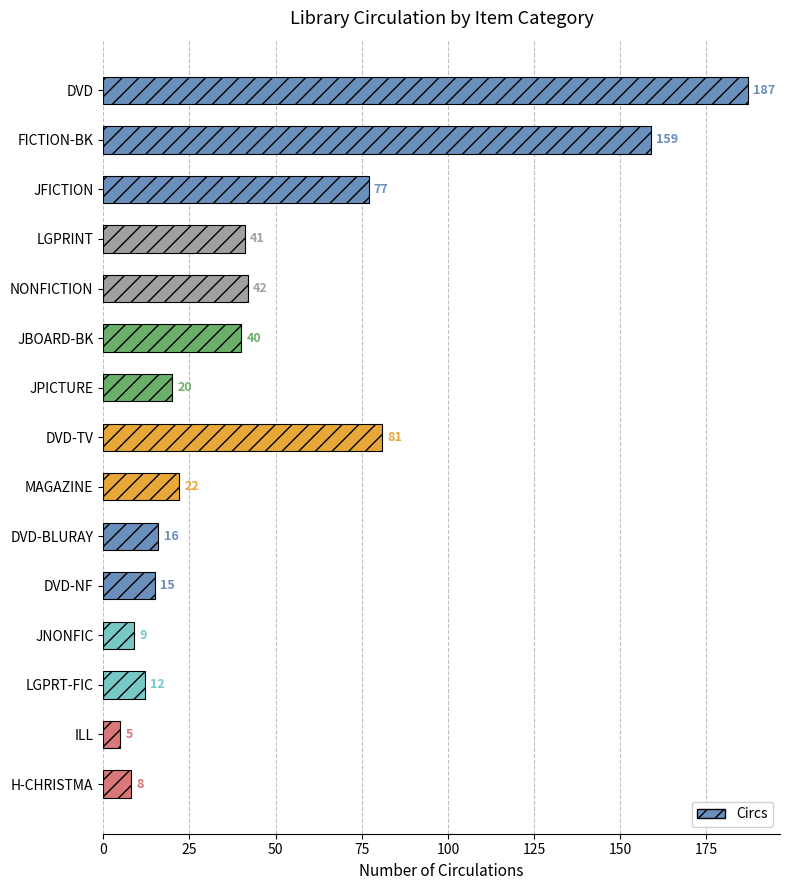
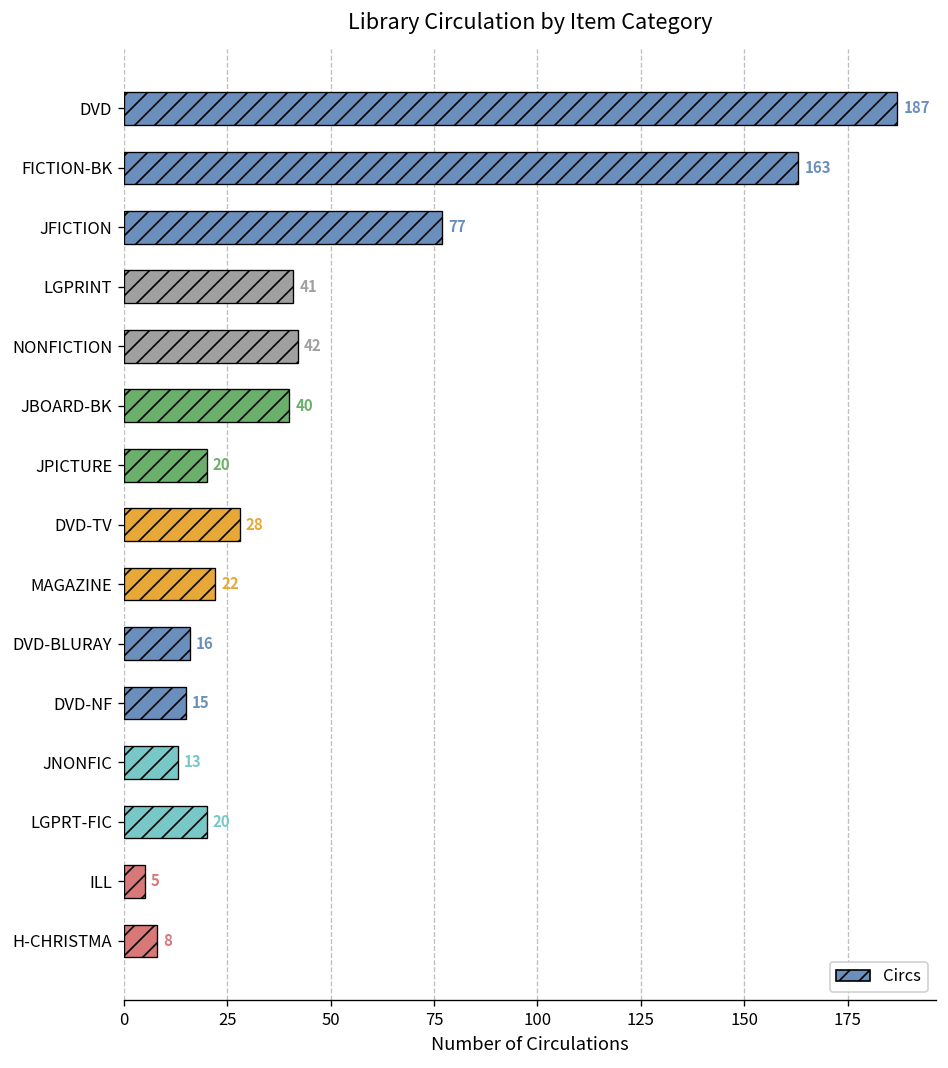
  {
    "DVD": 187,
-   "FICTION-BK": 159,
+   "FICTION-BK": 163,
    "JFICTION": 77,
    "LGPRINT": 41,
    "NONFICTION": 42,
    "JBOARD-BK": 40,
    "JPICTURE": 20,
-   "DVD-TV": 81,
+   "DVD-TV": 28,
    "MAGAZINE": 22,
    "DVD-BLURAY": 16,
    "DVD-NF": 15,
-   "JNONFIC": 9,
-   "LGPRT-FIC": 12,
+   "JNONFIC": 13,
+   "LGPRT-FIC": 20,
    "ILL": 5,
    "H-CHRISTMA": 8
  }
